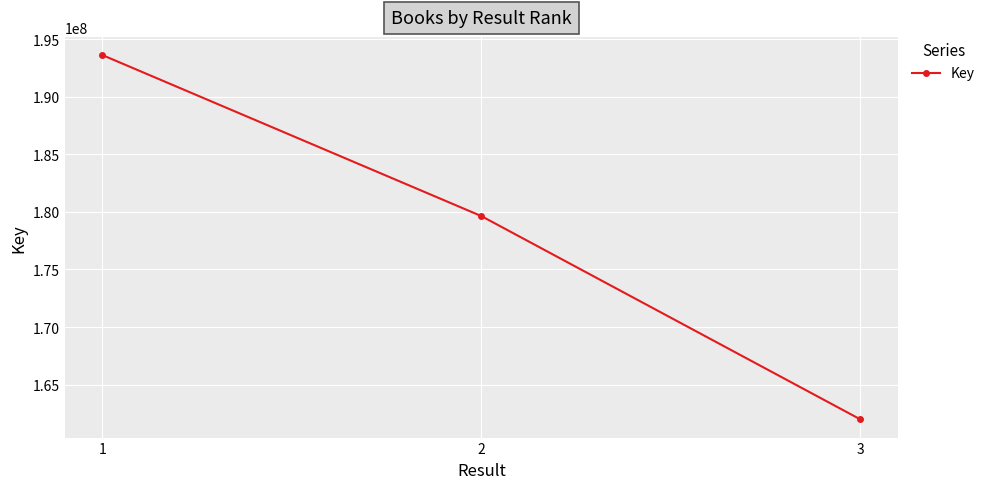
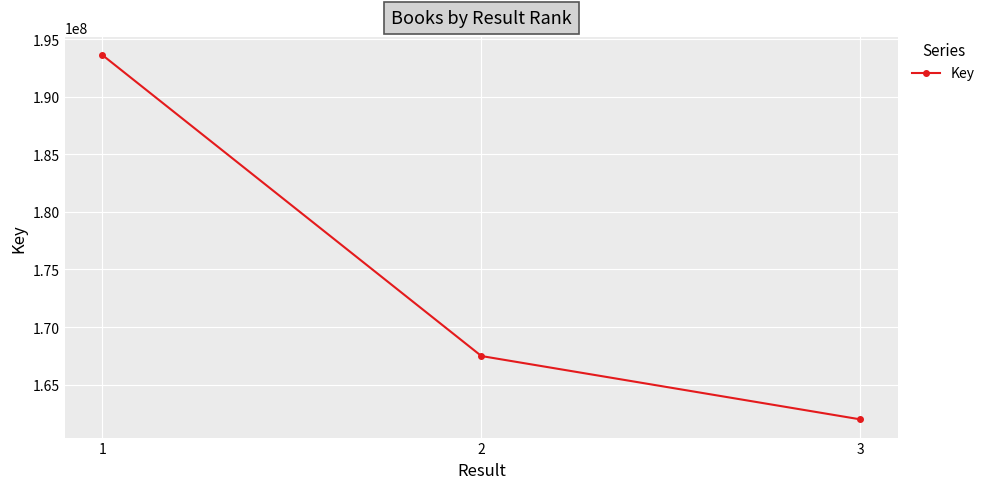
  {
    "1": 193600000,
-   "2": 179600000,
+   "2": 167500000,
    "3": 162000000
  }
